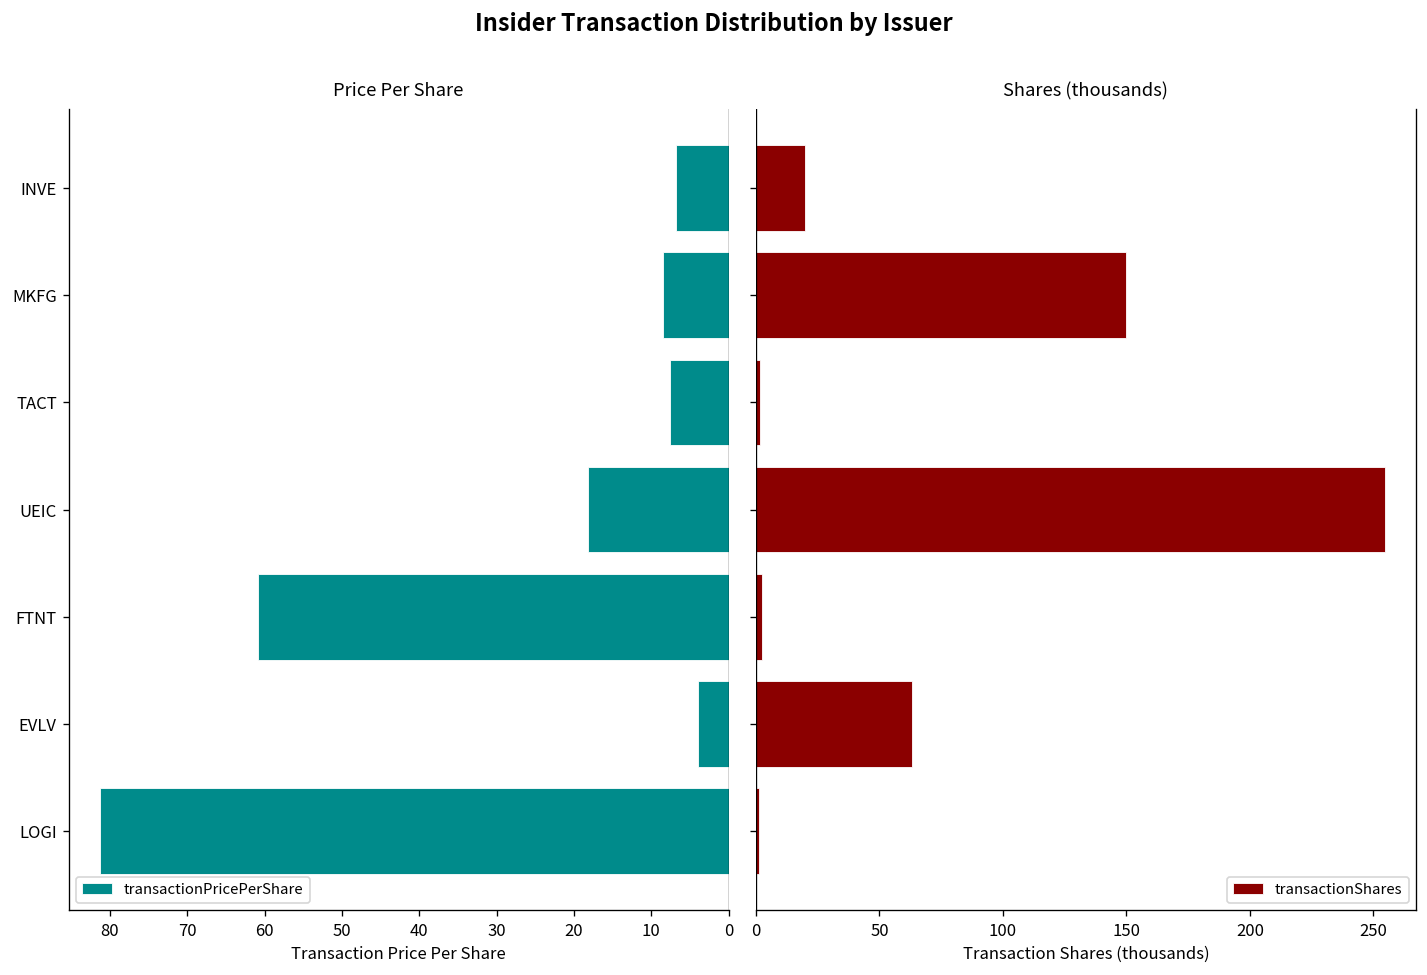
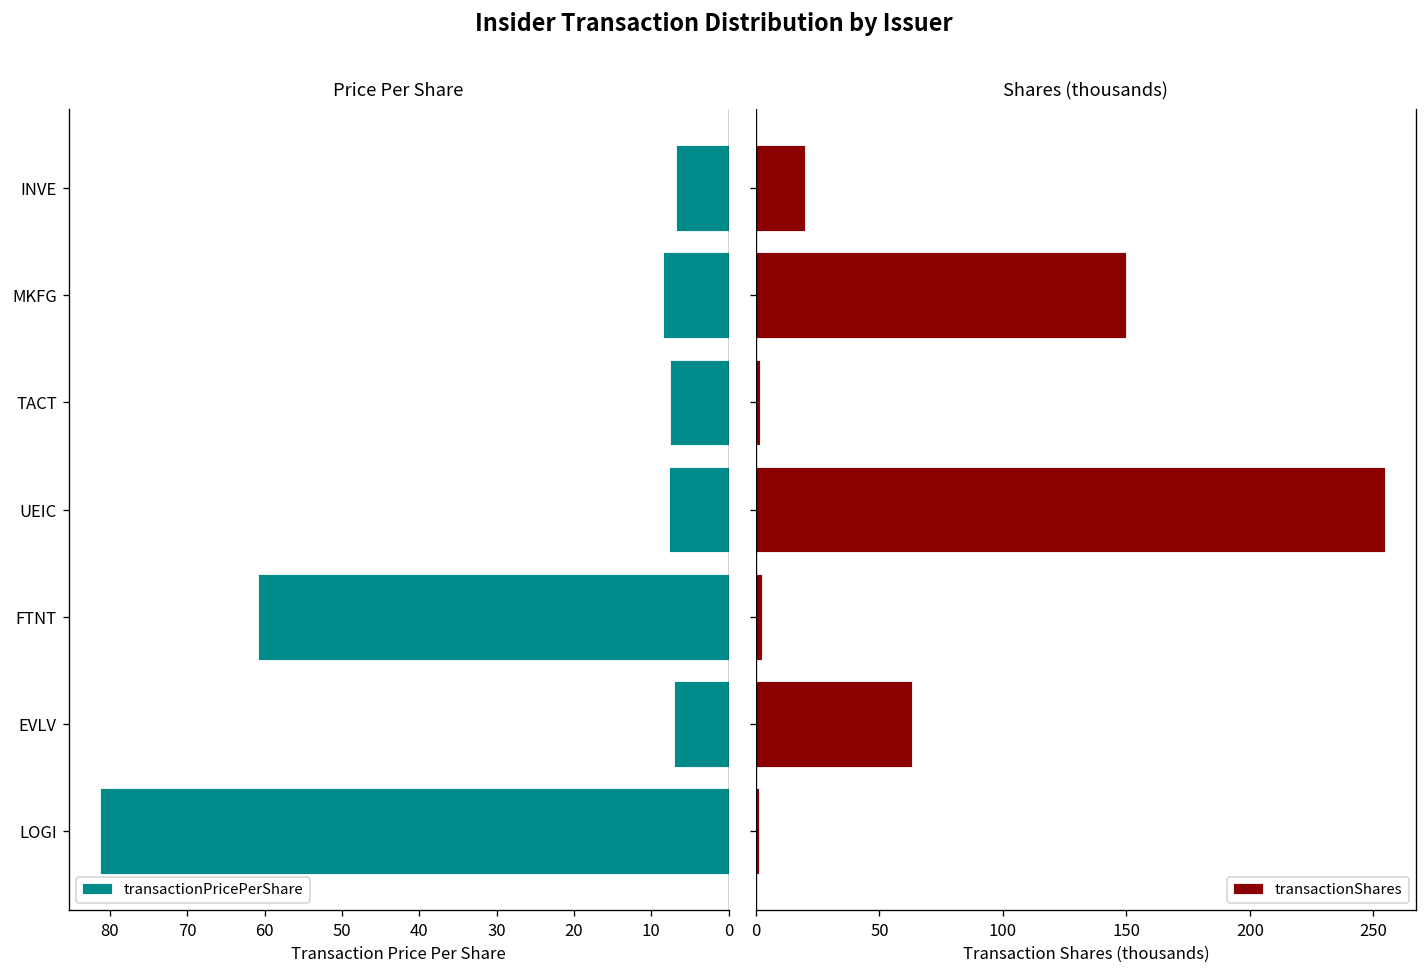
  {
    "Price Per Share": {
      "INVE": 7,
      "MKFG": 8,
      "TACT": 8,
-     "UEIC": 18,
+     "UEIC": 8,
      "FTNT": 61,
-     "EVLV": 4,
+     "EVLV": 7,
      "LOGI": 81
    }
  }
